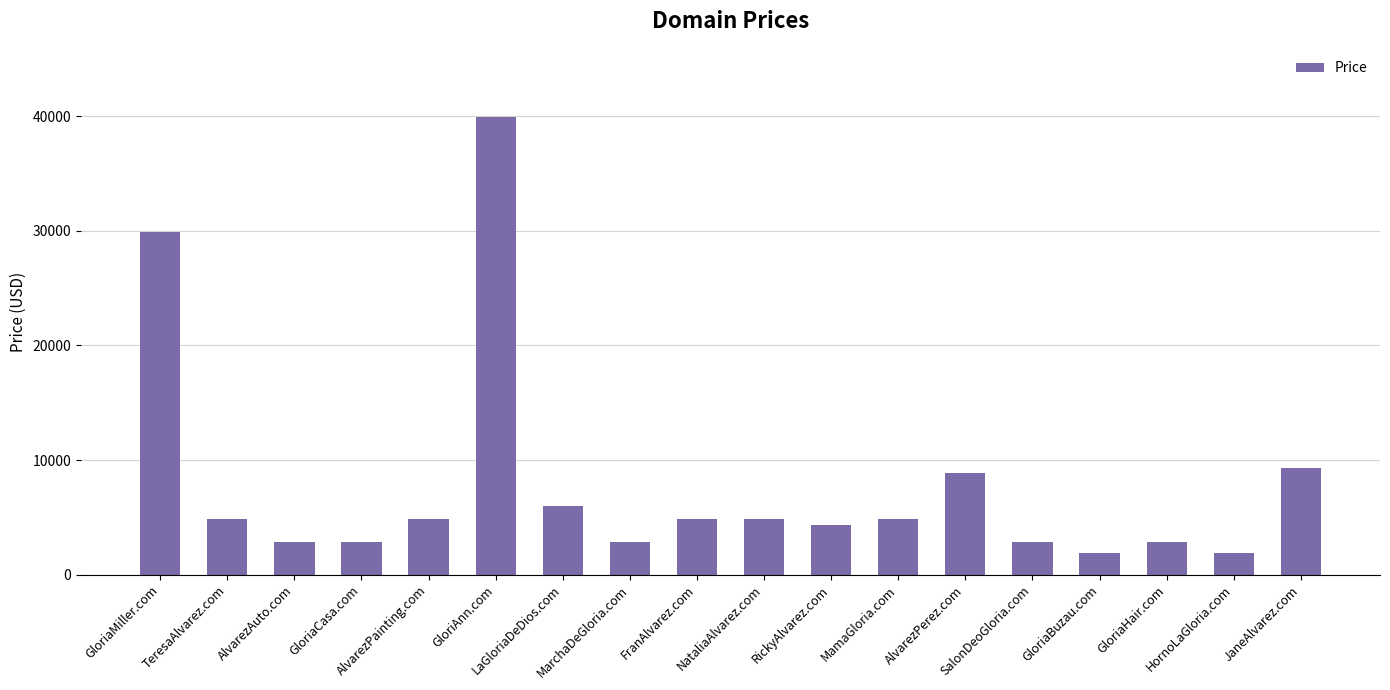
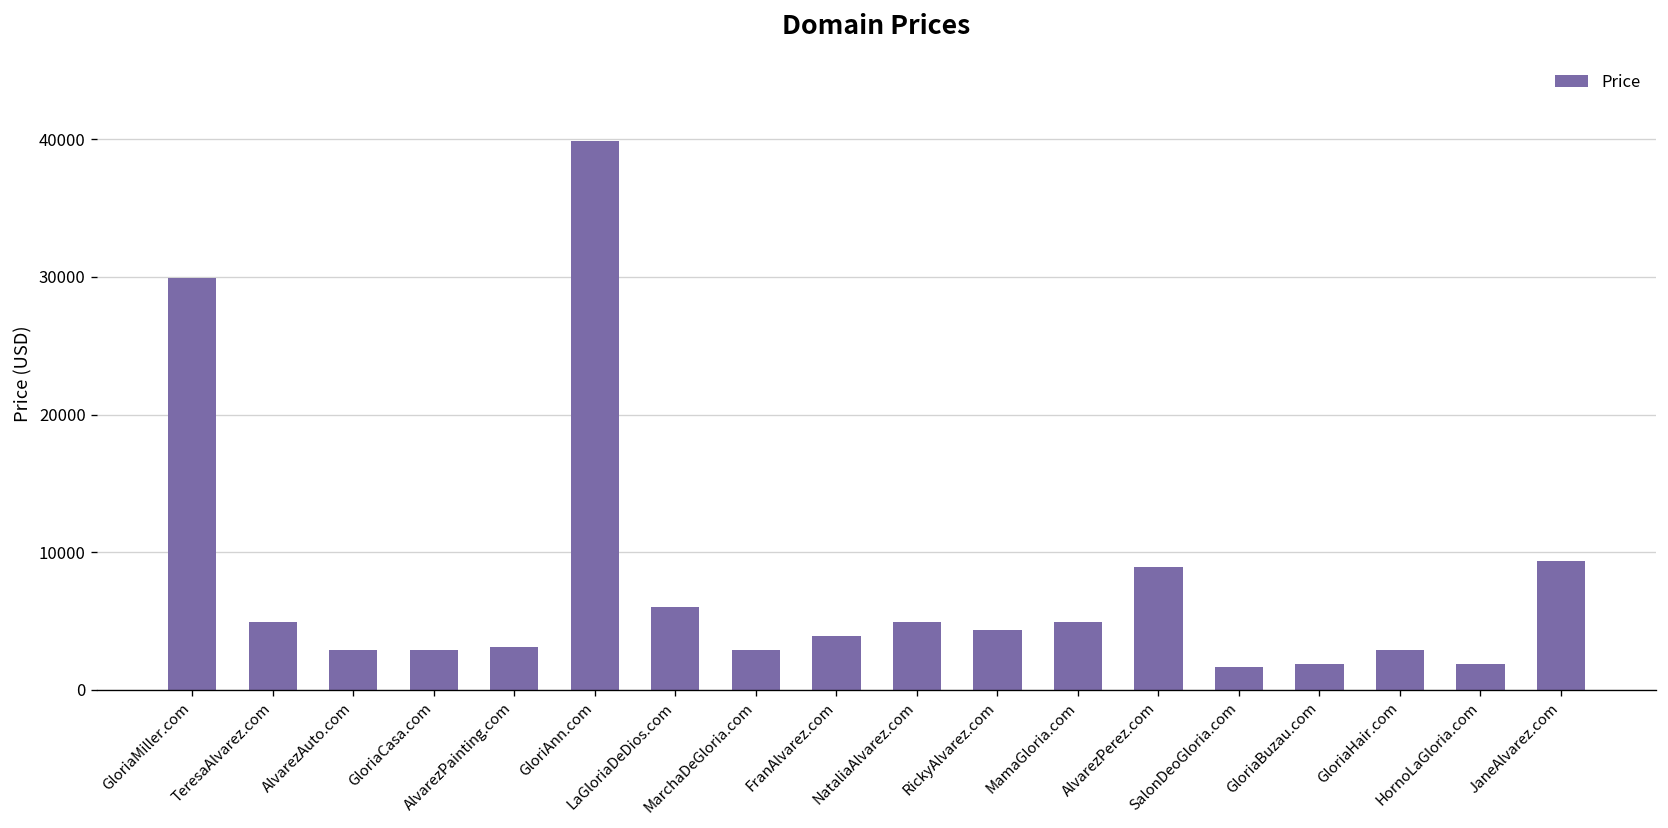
  {
    "GloriaMiller.com": 29900,
    "TeresaAlvarez.com": 4900,
    "AlvarezAuto.com": 2900,
    "GloriaCasa.com": 2900,
-   "AlvarezPainting.com": 4900,
+   "AlvarezPainting.com": 3100,
    "GloriAnn.com": 39900,
    "LaGloriaDeDios.com": 6000,
    "MarchaDeGloria.com": 2900,
-   "FranAlvarez.com": 4900,
+   "FranAlvarez.com": 3900,
    "NataliaAlvarez.com": 4900,
    "RickyAlvarez.com": 4300,
    "MamaGloria.com": 4900,
    "AlvarezPerez.com": 8900,
-   "SalonDeoGloria.com": 2900,
+   "SalonDeoGloria.com": 1600,
    "GloriaBuzau.com": 1900,
    "GloriaHair.com": 2900,
    "HornoLaGloria.com": 1900,
    "JaneAlvarez.com": 9300
  }
